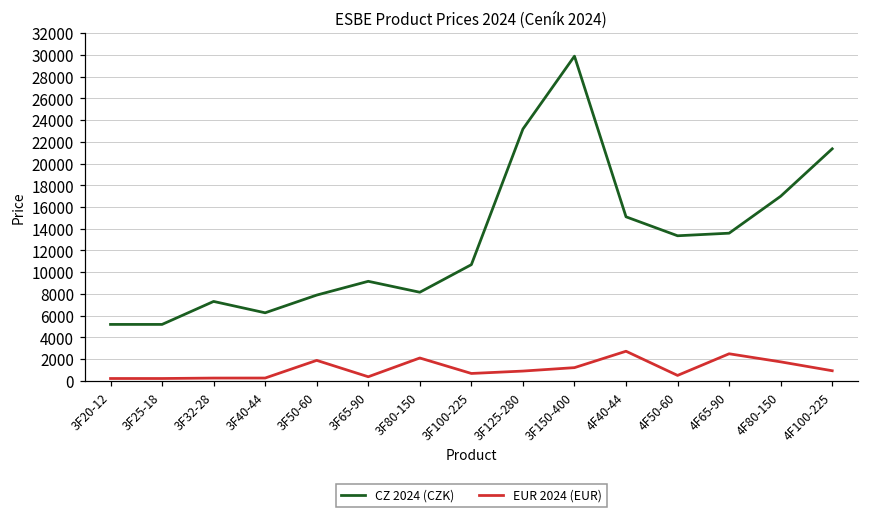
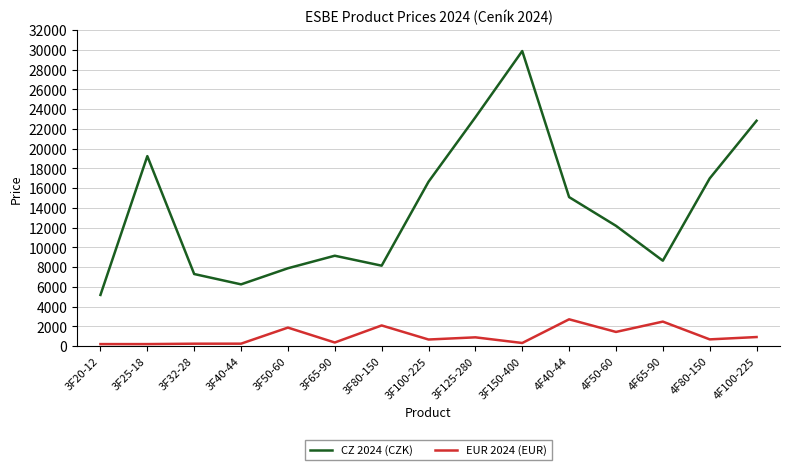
  {
    "CZ 2024 (CZK)": {
      "3F20-12": 5000,
-     "3F25-18": 5000,
+     "3F25-18": 19000,
      "3F32-28": 7000,
      "3F40-44": 6000,
      "3F50-60": 8000,
      "3F65-90": 9000,
      "3F80-150": 8000,
-     "3F100-225": 11000,
+     "3F100-225": 17000,
      "3F125-280": 23000,
      "3F150-400": 30000,
      "4F40-44": 15000,
-     "4F50-60": 13000,
-     "4F65-90": 14000,
+     "4F50-60": 12000,
+     "4F65-90": 9000,
      "4F80-150": 17000,
-     "4F100-225": 21000
+     "4F100-225": 23000
    },
    "EUR 2024 (EUR)": {
      "3F20-12": 0,
      "3F25-18": 0,
      "3F32-28": 0,
      "3F40-44": 0,
      "3F50-60": 2000,
      "3F65-90": 0,
      "3F80-150": 2000,
      "3F100-225": 1000,
      "3F125-280": 1000,
-     "3F150-400": 1000,
+     "3F150-400": 0,
      "4F40-44": 3000,
-     "4F50-60": 0,
+     "4F50-60": 1000,
      "4F65-90": 2000,
-     "4F80-150": 2000,
+     "4F80-150": 1000,
      "4F100-225": 1000
    }
  }
